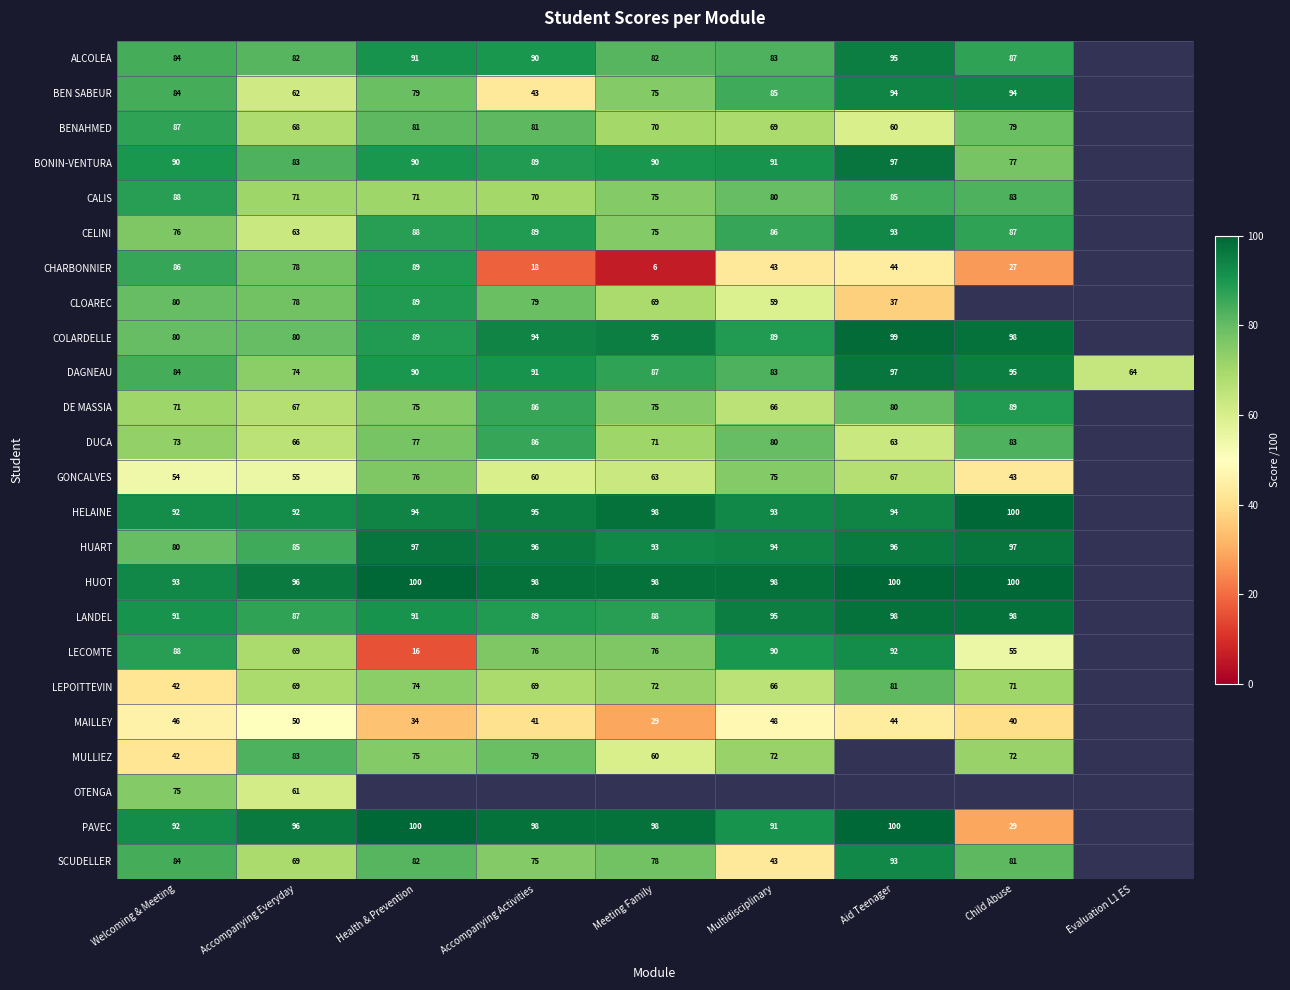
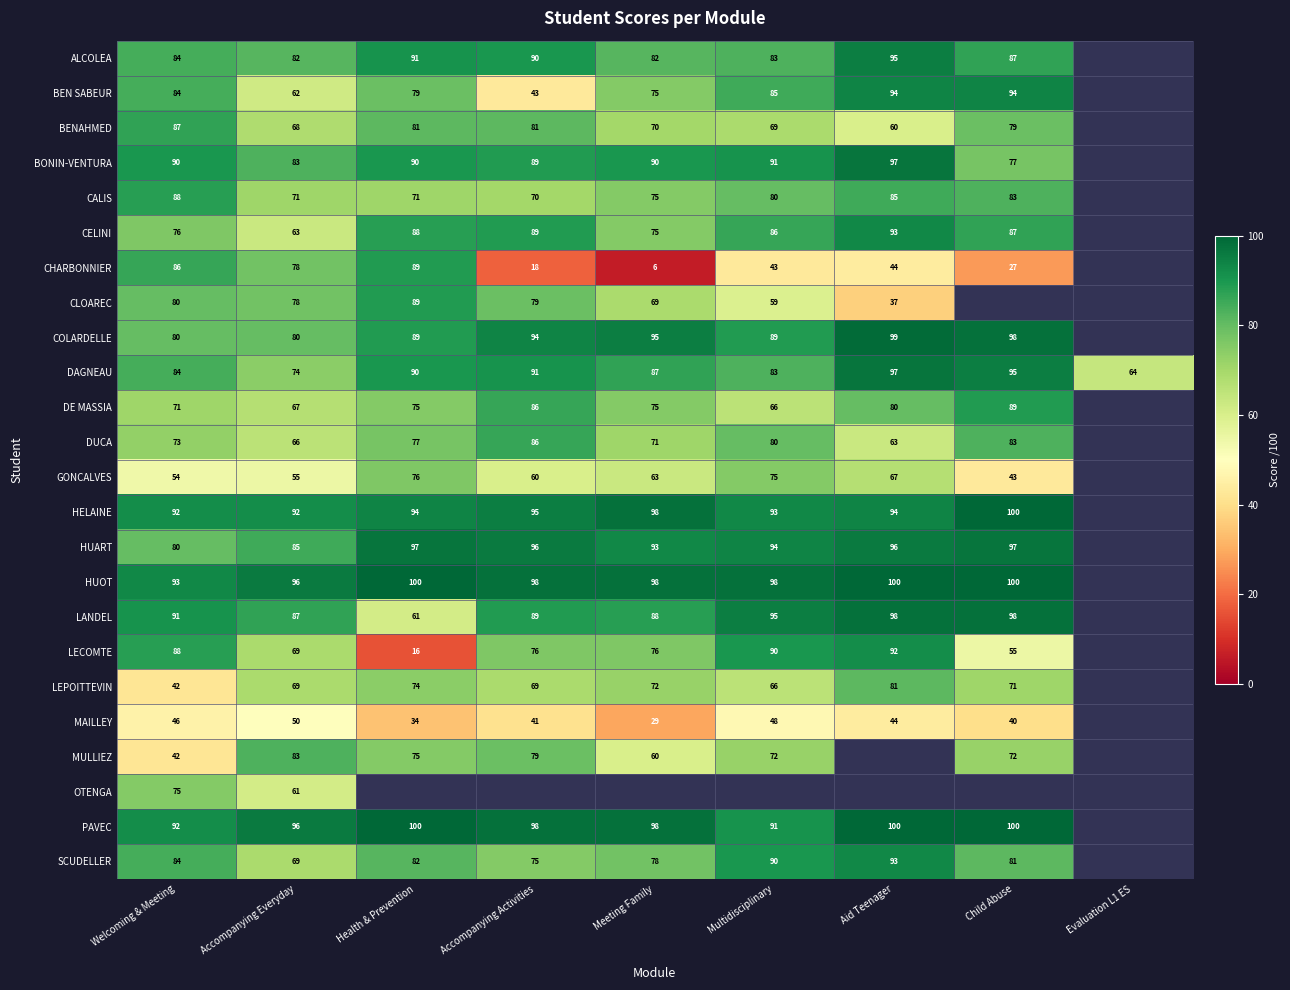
  {
    "ALCOLEA": {
      "Welcoming & Meeting": 84,
      "Accompanying Everyday": 82,
      "Health & Prevention": 91,
      "Accompanying Activities": 90,
      "Meeting Family": 82,
      "Multidisciplinary": 83,
      "Aid Teenager": 95,
      "Child Abuse": 87
    },
    "BEN SABEUR": {
      "Welcoming & Meeting": 84,
      "Accompanying Everyday": 62,
      "Health & Prevention": 79,
      "Accompanying Activities": 43,
      "Meeting Family": 75,
      "Multidisciplinary": 85,
      "Aid Teenager": 94,
      "Child Abuse": 94
    },
    "BENAHMED": {
      "Welcoming & Meeting": 87,
      "Accompanying Everyday": 68,
      "Health & Prevention": 81,
      "Accompanying Activities": 81,
      "Meeting Family": 70,
      "Multidisciplinary": 69,
      "Aid Teenager": 60,
      "Child Abuse": 79
    },
    "BONIN-VENTURA": {
      "Welcoming & Meeting": 90,
      "Accompanying Everyday": 83,
      "Health & Prevention": 90,
      "Accompanying Activities": 89,
      "Meeting Family": 90,
      "Multidisciplinary": 91,
      "Aid Teenager": 97,
      "Child Abuse": 77
    },
    "CALIS": {
      "Welcoming & Meeting": 88,
      "Accompanying Everyday": 71,
      "Health & Prevention": 71,
      "Accompanying Activities": 70,
      "Meeting Family": 75,
      "Multidisciplinary": 80,
      "Aid Teenager": 85,
      "Child Abuse": 83
    },
    "CELINI": {
      "Welcoming & Meeting": 76,
      "Accompanying Everyday": 63,
      "Health & Prevention": 88,
      "Accompanying Activities": 89,
      "Meeting Family": 75,
      "Multidisciplinary": 86,
      "Aid Teenager": 93,
      "Child Abuse": 87
    },
    "CHARBONNIER": {
      "Welcoming & Meeting": 86,
      "Accompanying Everyday": 78,
      "Health & Prevention": 89,
      "Accompanying Activities": 18,
      "Meeting Family": 6,
      "Multidisciplinary": 43,
      "Aid Teenager": 44,
      "Child Abuse": 27
    },
    "CLOAREC": {
      "Welcoming & Meeting": 80,
      "Accompanying Everyday": 78,
      "Health & Prevention": 89,
      "Accompanying Activities": 79,
      "Meeting Family": 69,
      "Multidisciplinary": 59,
      "Aid Teenager": 37
    },
    "COLARDELLE": {
      "Welcoming & Meeting": 80,
      "Accompanying Everyday": 80,
      "Health & Prevention": 89,
      "Accompanying Activities": 94,
      "Meeting Family": 95,
      "Multidisciplinary": 89,
      "Aid Teenager": 99,
      "Child Abuse": 98
    },
    "DAGNEAU": {
      "Welcoming & Meeting": 84,
      "Accompanying Everyday": 74,
      "Health & Prevention": 90,
      "Accompanying Activities": 91,
      "Meeting Family": 87,
      "Multidisciplinary": 83,
      "Aid Teenager": 97,
      "Child Abuse": 95,
      "Evaluation L1 ES": 64
    },
    "DE MASSIA": {
      "Welcoming & Meeting": 71,
      "Accompanying Everyday": 67,
      "Health & Prevention": 75,
      "Accompanying Activities": 86,
      "Meeting Family": 75,
      "Multidisciplinary": 66,
      "Aid Teenager": 80,
      "Child Abuse": 89
    },
    "DUCA": {
      "Welcoming & Meeting": 73,
      "Accompanying Everyday": 66,
      "Health & Prevention": 77,
      "Accompanying Activities": 86,
      "Meeting Family": 71,
      "Multidisciplinary": 80,
      "Aid Teenager": 63,
      "Child Abuse": 83
    },
    "GONCALVES": {
      "Welcoming & Meeting": 54,
      "Accompanying Everyday": 55,
      "Health & Prevention": 76,
      "Accompanying Activities": 60,
      "Meeting Family": 63,
      "Multidisciplinary": 75,
      "Aid Teenager": 67,
      "Child Abuse": 43
    },
    "HELAINE": {
      "Welcoming & Meeting": 92,
      "Accompanying Everyday": 92,
      "Health & Prevention": 94,
      "Accompanying Activities": 95,
      "Meeting Family": 98,
      "Multidisciplinary": 93,
      "Aid Teenager": 94,
      "Child Abuse": 100
    },
    "HUART": {
      "Welcoming & Meeting": 80,
      "Accompanying Everyday": 85,
      "Health & Prevention": 97,
      "Accompanying Activities": 96,
      "Meeting Family": 93,
      "Multidisciplinary": 94,
      "Aid Teenager": 96,
      "Child Abuse": 97
    },
    "HUOT": {
      "Welcoming & Meeting": 93,
      "Accompanying Everyday": 96,
      "Health & Prevention": 100,
      "Accompanying Activities": 98,
      "Meeting Family": 98,
      "Multidisciplinary": 98,
      "Aid Teenager": 100,
      "Child Abuse": 100
    },
    "LANDEL": {
      "Welcoming & Meeting": 91,
      "Accompanying Everyday": 87,
-     "Health & Prevention": 91,
+     "Health & Prevention": 61,
      "Accompanying Activities": 89,
      "Meeting Family": 88,
      "Multidisciplinary": 95,
      "Aid Teenager": 98,
      "Child Abuse": 98
    },
    "LECOMTE": {
      "Welcoming & Meeting": 88,
      "Accompanying Everyday": 69,
      "Health & Prevention": 16,
      "Accompanying Activities": 76,
      "Meeting Family": 76,
      "Multidisciplinary": 90,
      "Aid Teenager": 92,
      "Child Abuse": 55
    },
    "LEPOITTEVIN": {
      "Welcoming & Meeting": 42,
      "Accompanying Everyday": 69,
      "Health & Prevention": 74,
      "Accompanying Activities": 69,
      "Meeting Family": 72,
      "Multidisciplinary": 66,
      "Aid Teenager": 81,
      "Child Abuse": 71
    },
    "MAILLEY": {
      "Welcoming & Meeting": 46,
      "Accompanying Everyday": 50,
      "Health & Prevention": 34,
      "Accompanying Activities": 41,
      "Meeting Family": 29,
      "Multidisciplinary": 48,
      "Aid Teenager": 44,
      "Child Abuse": 40
    },
    "MULLIEZ": {
      "Welcoming & Meeting": 42,
      "Accompanying Everyday": 83,
      "Health & Prevention": 75,
      "Accompanying Activities": 79,
      "Meeting Family": 60,
      "Multidisciplinary": 72,
      "Child Abuse": 72
    },
    "OTENGA": {
      "Welcoming & Meeting": 75,
      "Accompanying Everyday": 61
    },
    "PAVEC": {
      "Welcoming & Meeting": 92,
      "Accompanying Everyday": 96,
      "Health & Prevention": 100,
      "Accompanying Activities": 98,
      "Meeting Family": 98,
      "Multidisciplinary": 91,
      "Aid Teenager": 100,
-     "Child Abuse": 29
+     "Child Abuse": 100
    },
    "SCUDELLER": {
      "Welcoming & Meeting": 84,
      "Accompanying Everyday": 69,
      "Health & Prevention": 82,
      "Accompanying Activities": 75,
      "Meeting Family": 78,
-     "Multidisciplinary": 43,
+     "Multidisciplinary": 90,
      "Aid Teenager": 93,
      "Child Abuse": 81
    }
  }
